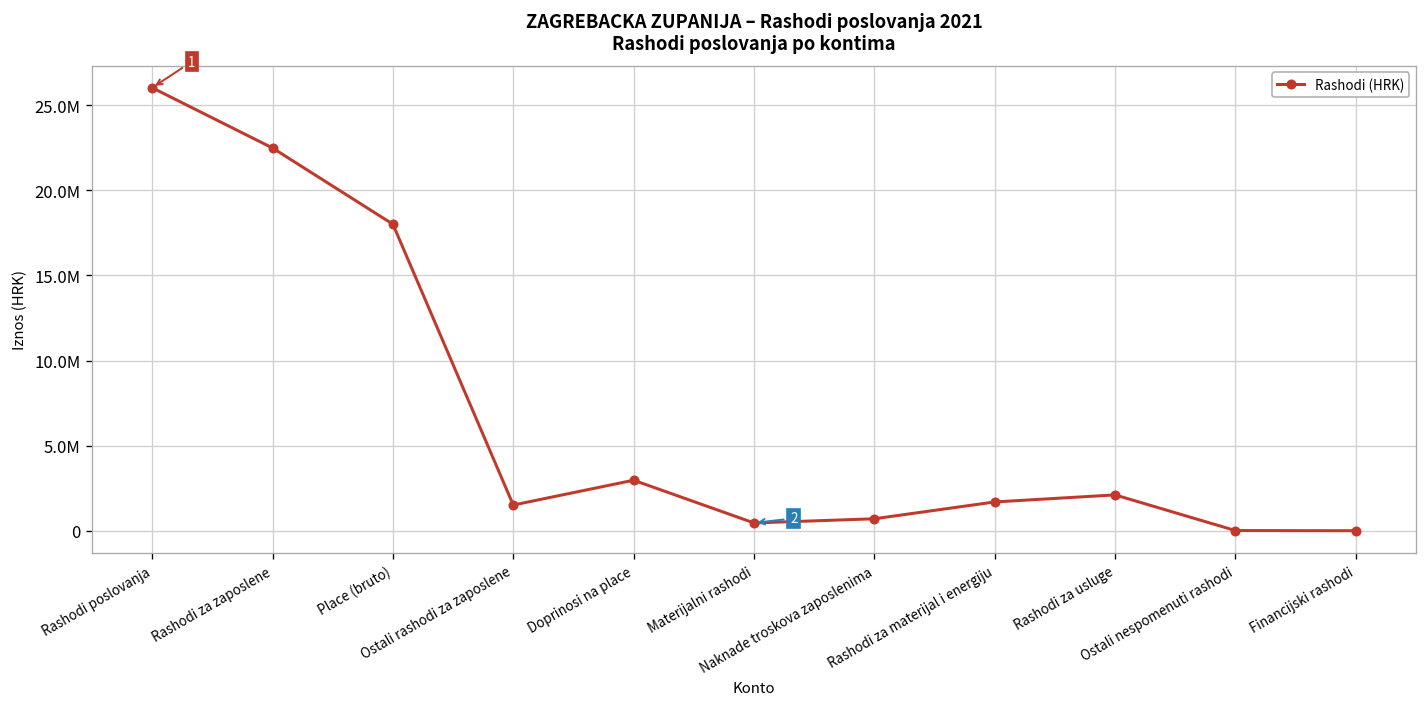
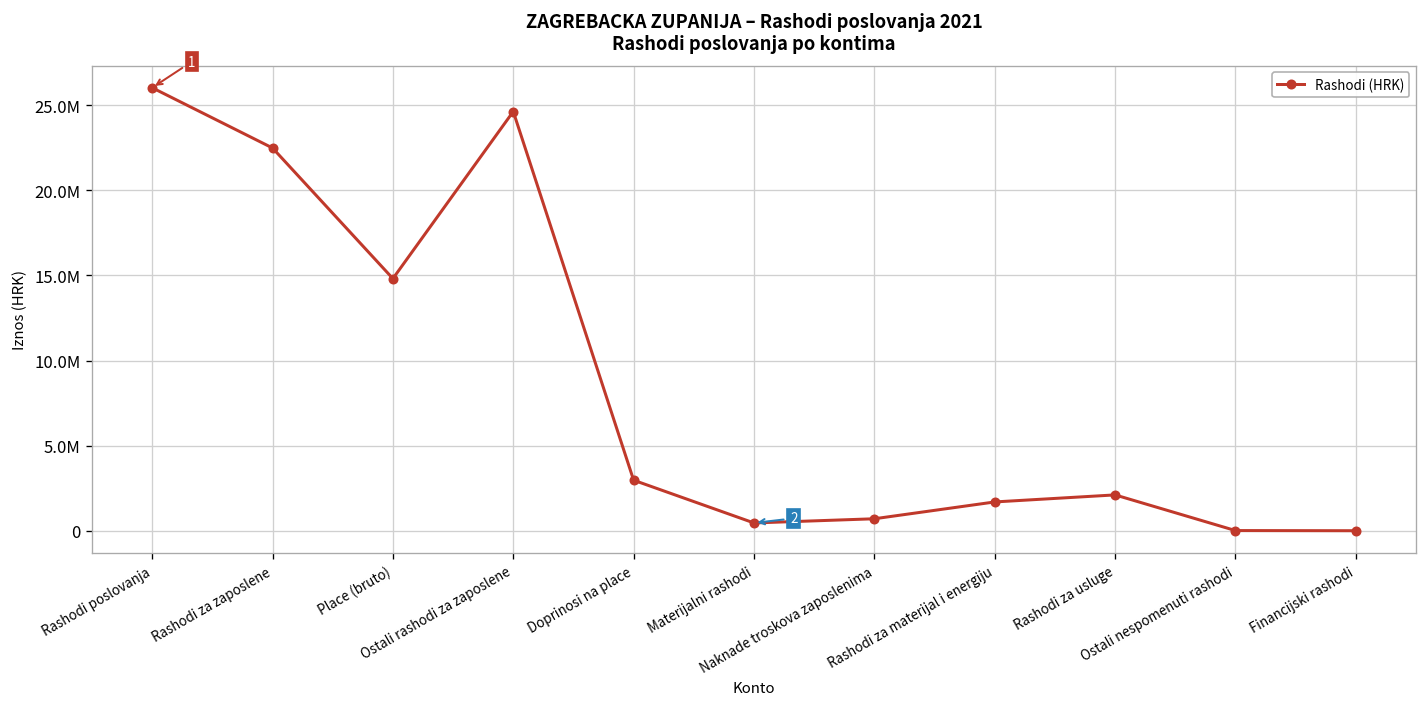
  {
    "Rashodi poslovanja": 26000000,
    "Rashodi za zaposlene": 22500000,
-   "Place (bruto)": 18000000,
-   "Ostali rashodi za zaposlene": 1500000,
+   "Place (bruto)": 14800000,
+   "Ostali rashodi za zaposlene": 24600000,
    "Doprinosi na place": 3000000,
    "Naknade troskova zaposlenima": 700000,
    "Rashodi za materijal i energiju": 1700000,
    "Rashodi za usluge": 2100000,
    "Ostali nespomenuti rashodi": 0,
    "Financijski rashodi": 0
  }
